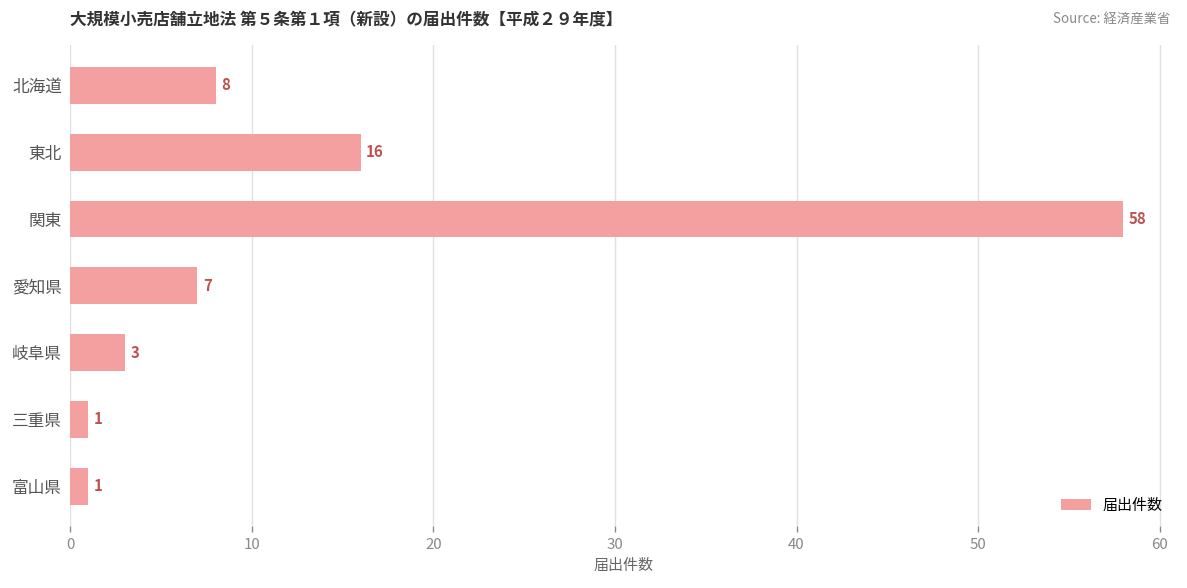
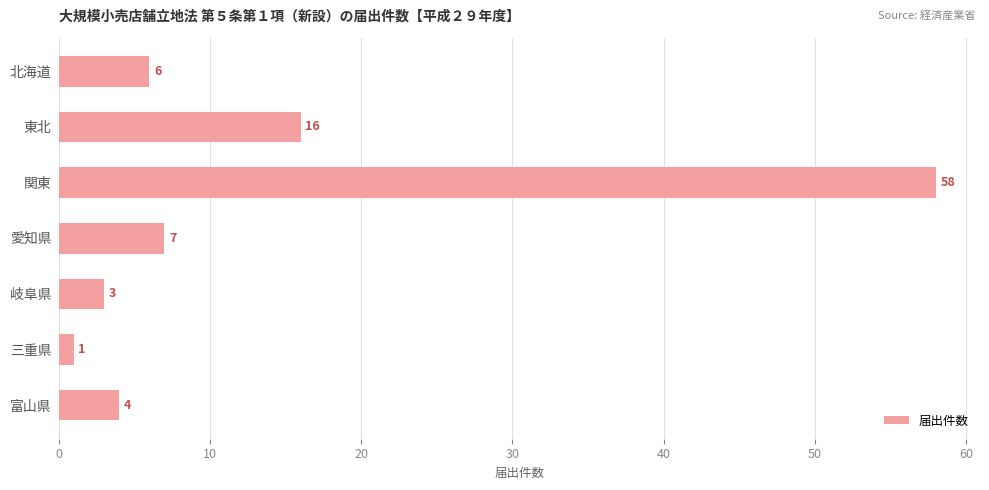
  {
-   "北海道": 8,
+   "北海道": 6,
    "東北": 16,
    "関東": 58,
    "愛知県": 7,
    "岐阜県": 3,
    "三重県": 1,
-   "富山県": 1
+   "富山県": 4
  }
